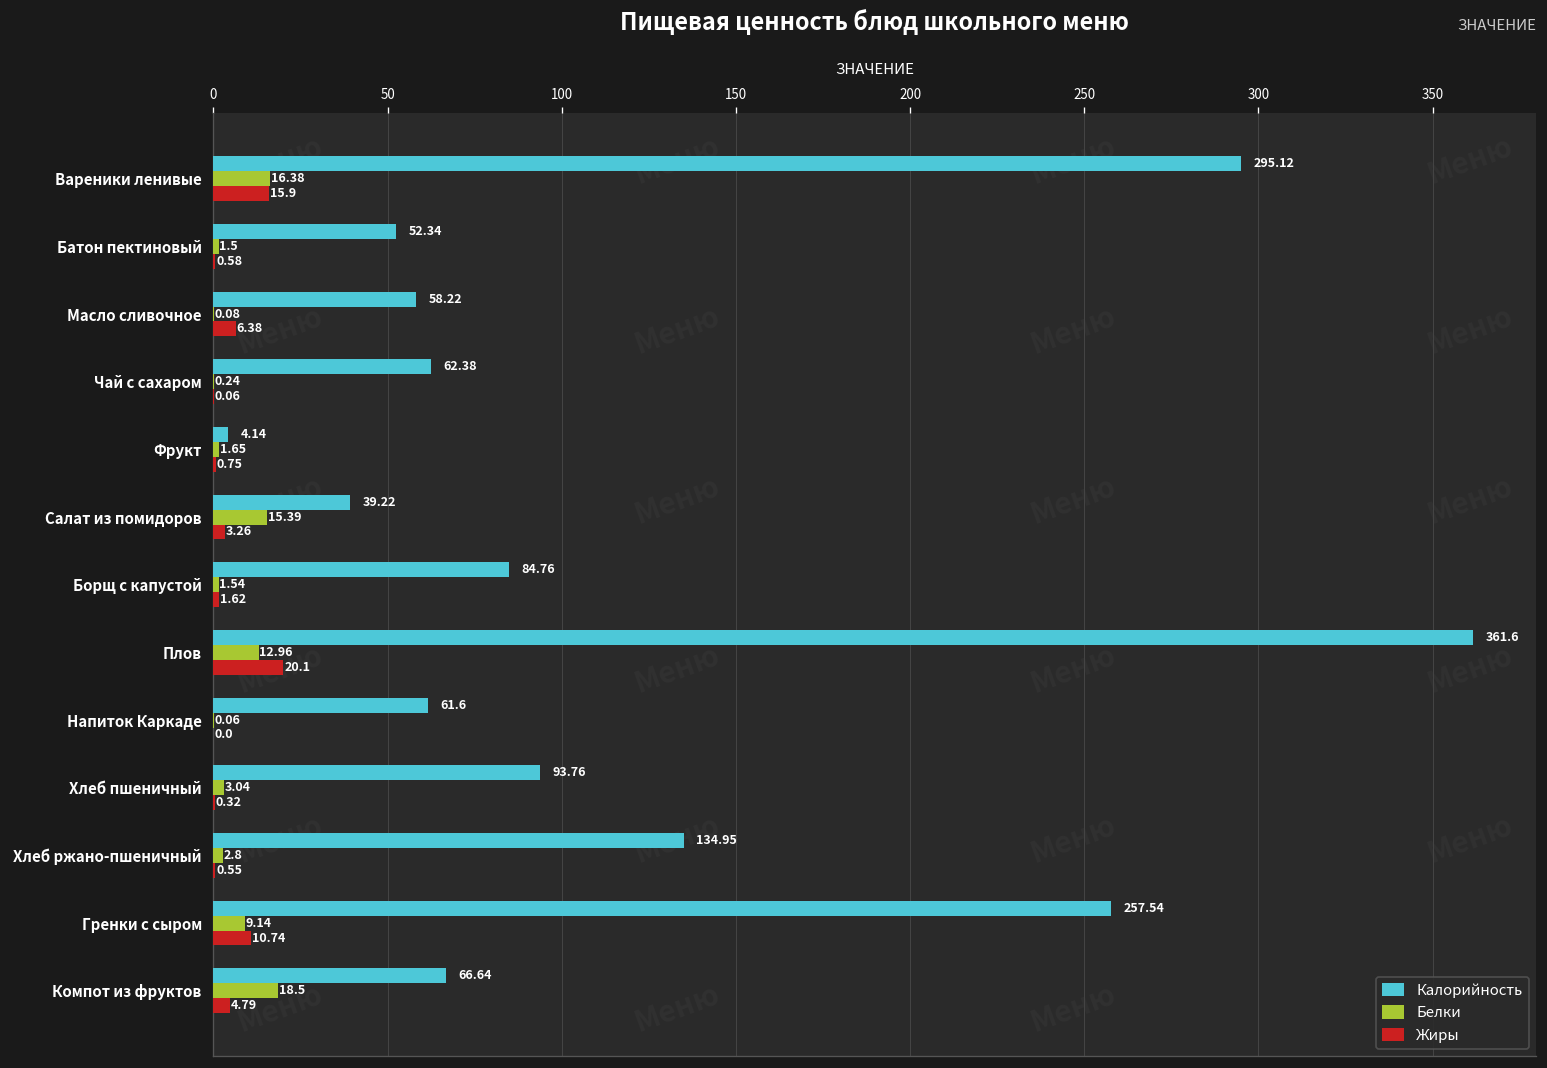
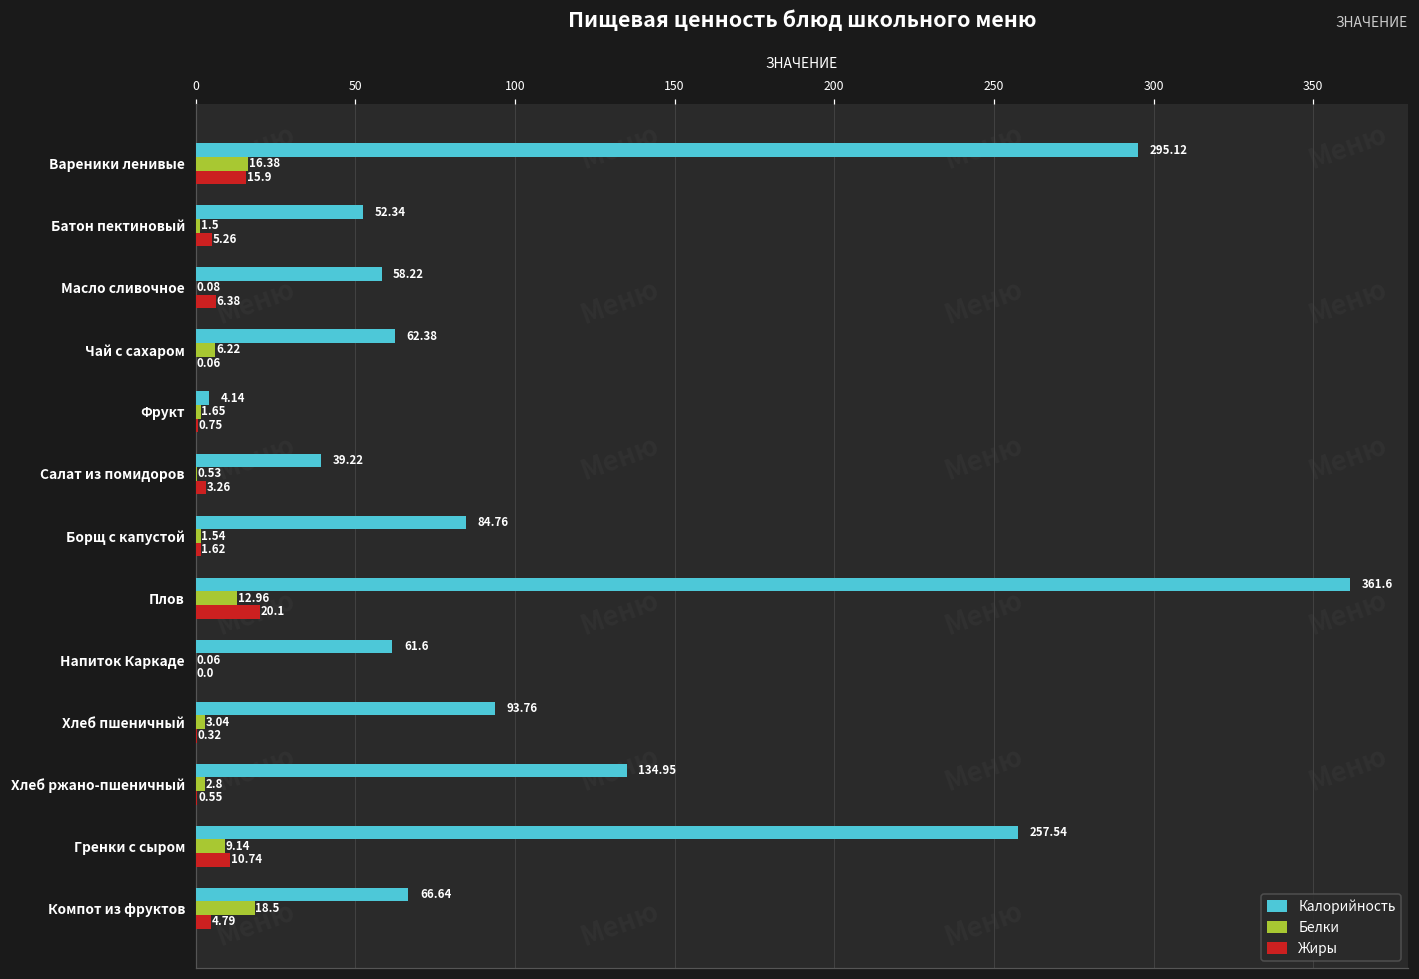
  {
    "Калорийность": {
      "Вареники ленивые": 295.12,
      "Батон пектиновый": 52.34,
      "Масло сливочное": 58.22,
      "Чай с сахаром": 62.38,
      "Фрукт": 4.14,
      "Салат из помидоров": 39.22,
      "Борщ с капустой": 84.76,
      "Плов": 361.6,
      "Напиток Каркаде": 61.6,
      "Хлеб пшеничный": 93.76,
      "Хлеб ржано-пшеничный": 134.95,
      "Гренки с сыром": 257.54,
      "Компот из фруктов": 66.64
    },
    "Белки": {
      "Вареники ленивые": 16.38,
      "Батон пектиновый": 1.5,
      "Масло сливочное": 0.08,
-     "Чай с сахаром": 0.24,
+     "Чай с сахаром": 6.22,
      "Фрукт": 1.65,
-     "Салат из помидоров": 15.39,
+     "Салат из помидоров": 0.53,
      "Борщ с капустой": 1.54,
      "Плов": 12.96,
      "Напиток Каркаде": 0.06,
      "Хлеб пшеничный": 3.04,
      "Хлеб ржано-пшеничный": 2.8,
      "Гренки с сыром": 9.14,
      "Компот из фруктов": 18.5
    },
    "Жиры": {
      "Вареники ленивые": 15.9,
-     "Батон пектиновый": 0.58,
+     "Батон пектиновый": 5.26,
      "Масло сливочное": 6.38,
      "Чай с сахаром": 0.06,
      "Фрукт": 0.75,
      "Салат из помидоров": 3.26,
      "Борщ с капустой": 1.62,
      "Плов": 20.1,
      "Напиток Каркаде": 0.0,
      "Хлеб пшеничный": 0.32,
      "Хлеб ржано-пшеничный": 0.55,
      "Гренки с сыром": 10.74,
      "Компот из фруктов": 4.79
    }
  }
